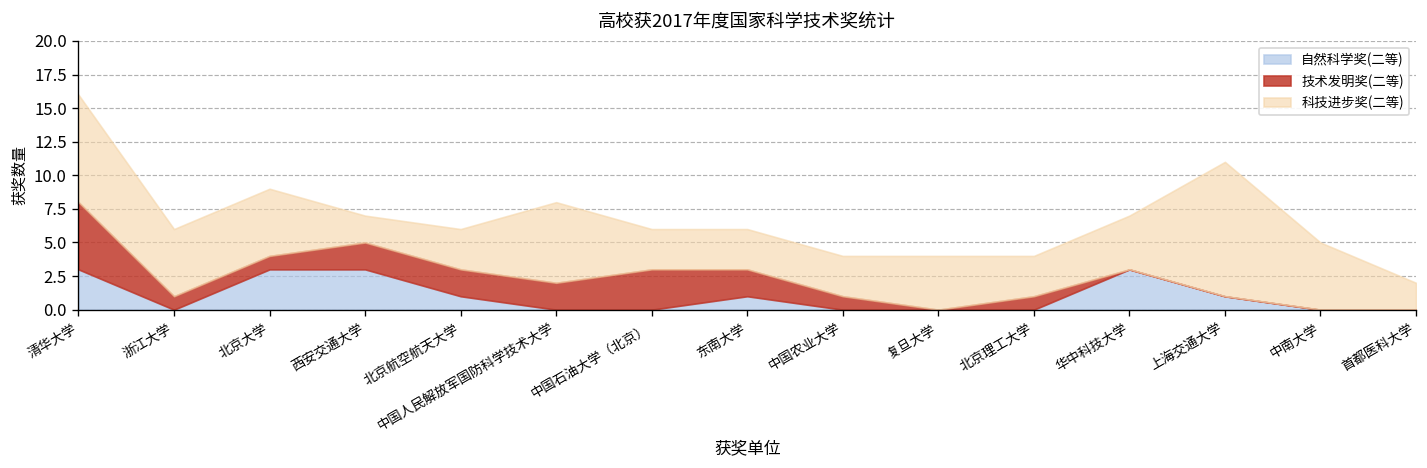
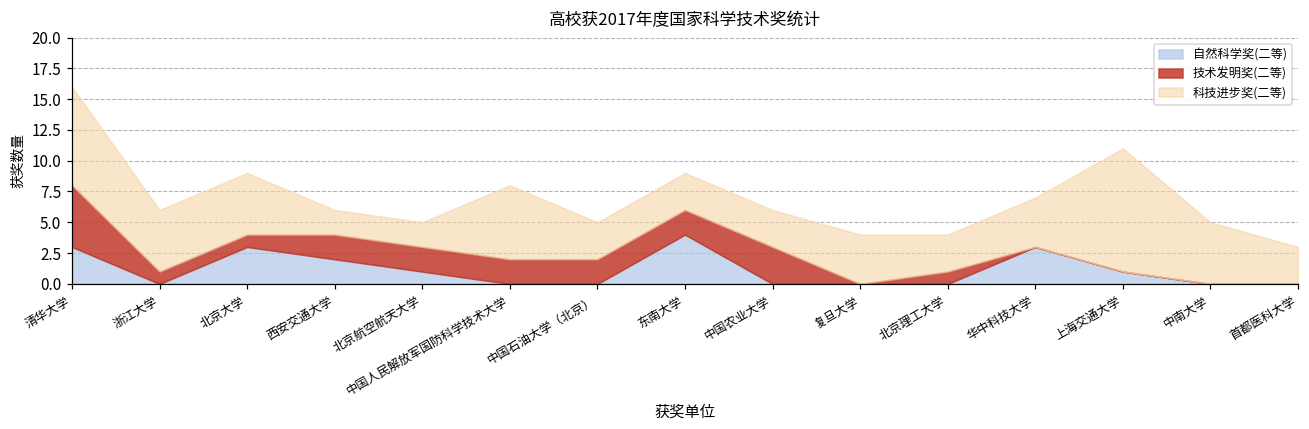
  {
    "自然科学奖(二等)": {
      "清华大学": 3,
      "浙江大学": 0,
      "北京大学": 3,
-     "西安交通大学": 3,
+     "西安交通大学": 2,
      "北京航空航天大学": 1,
      "中国人民解放军国防科学技术大学": 0,
      "中国石油大学（北京）": 0,
-     "东南大学": 1,
+     "东南大学": 4,
      "中国农业大学": 0,
      "北京理工大学": 0
    },
    "技术发明奖(二等)": {
-     "中国石油大学（北京）": 3,
-     "中国农业大学": 1
+     "中国石油大学（北京）": 2,
+     "中国农业大学": 3
    },
    "科技进步奖(二等)": {
      "清华大学": 8,
      "浙江大学": 5,
      "北京大学": 5,
      "西安交通大学": 2,
-     "北京航空航天大学": 3,
+     "北京航空航天大学": 2,
      "中国人民解放军国防科学技术大学": 6,
      "中国石油大学（北京）": 3,
      "东南大学": 3,
      "中国农业大学": 3,
      "复旦大学": 4,
      "北京理工大学": 3,
      "华中科技大学": 4,
      "上海交通大学": 10,
      "中南大学": 5,
-     "首都医科大学": 2
+     "首都医科大学": 3
    }
  }
